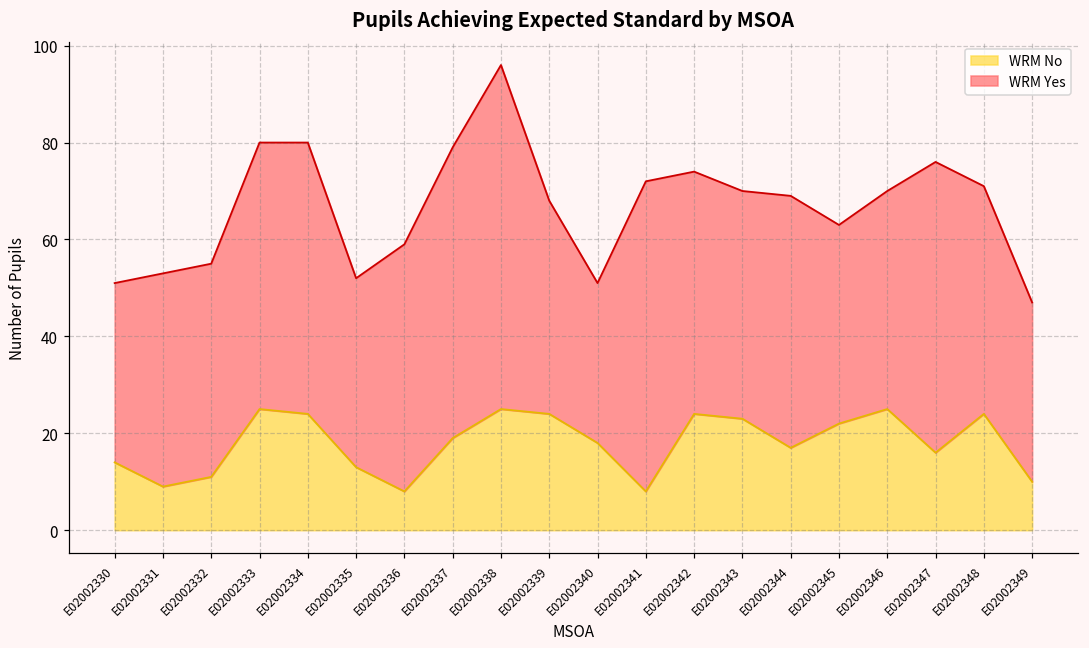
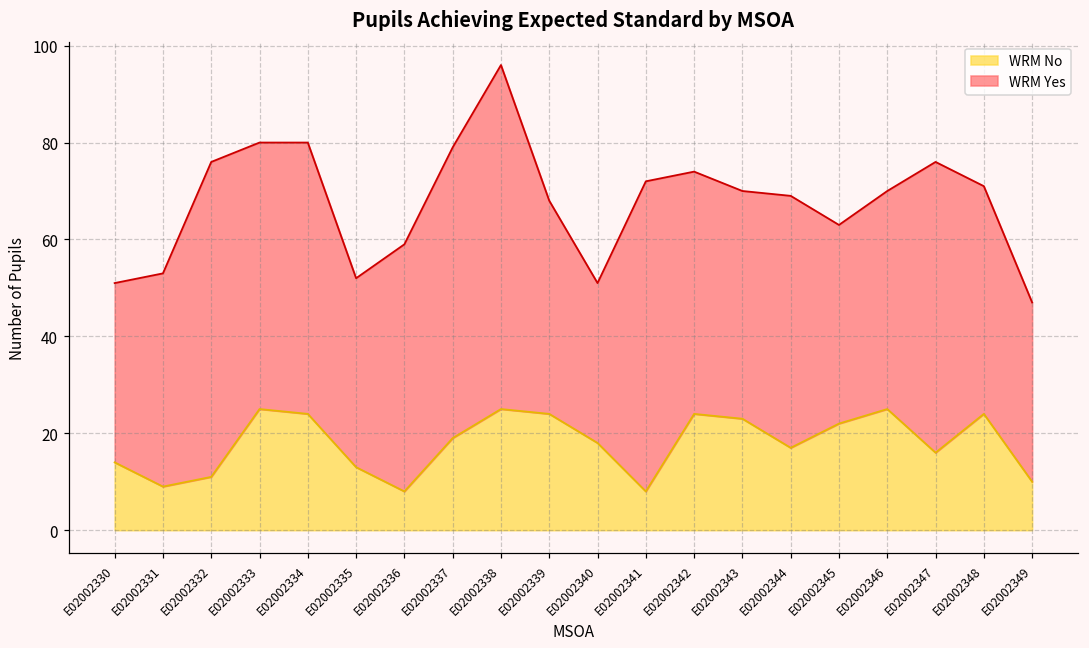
  {
    "WRM No": {
      "E02002330": 14,
      "E02002331": 9,
      "E02002332": 11,
      "E02002333": 25,
      "E02002334": 24,
      "E02002335": 13,
      "E02002336": 8,
      "E02002337": 19,
      "E02002338": 25,
      "E02002339": 24,
      "E02002340": 18,
      "E02002341": 8,
      "E02002342": 24,
      "E02002343": 23,
      "E02002344": 17,
      "E02002345": 22,
      "E02002346": 25,
      "E02002347": 16,
      "E02002348": 24,
      "E02002349": 10
    },
    "WRM Yes": {
      "E02002330": 37,
      "E02002331": 44,
-     "E02002332": 44,
+     "E02002332": 65,
      "E02002333": 55,
      "E02002334": 56,
      "E02002335": 39,
      "E02002336": 51,
      "E02002337": 60,
      "E02002338": 71,
      "E02002339": 44,
      "E02002340": 33,
      "E02002341": 64,
      "E02002342": 50,
      "E02002343": 47,
      "E02002344": 52,
      "E02002345": 41,
      "E02002346": 45,
      "E02002347": 60,
      "E02002348": 47,
      "E02002349": 37
    }
  }
